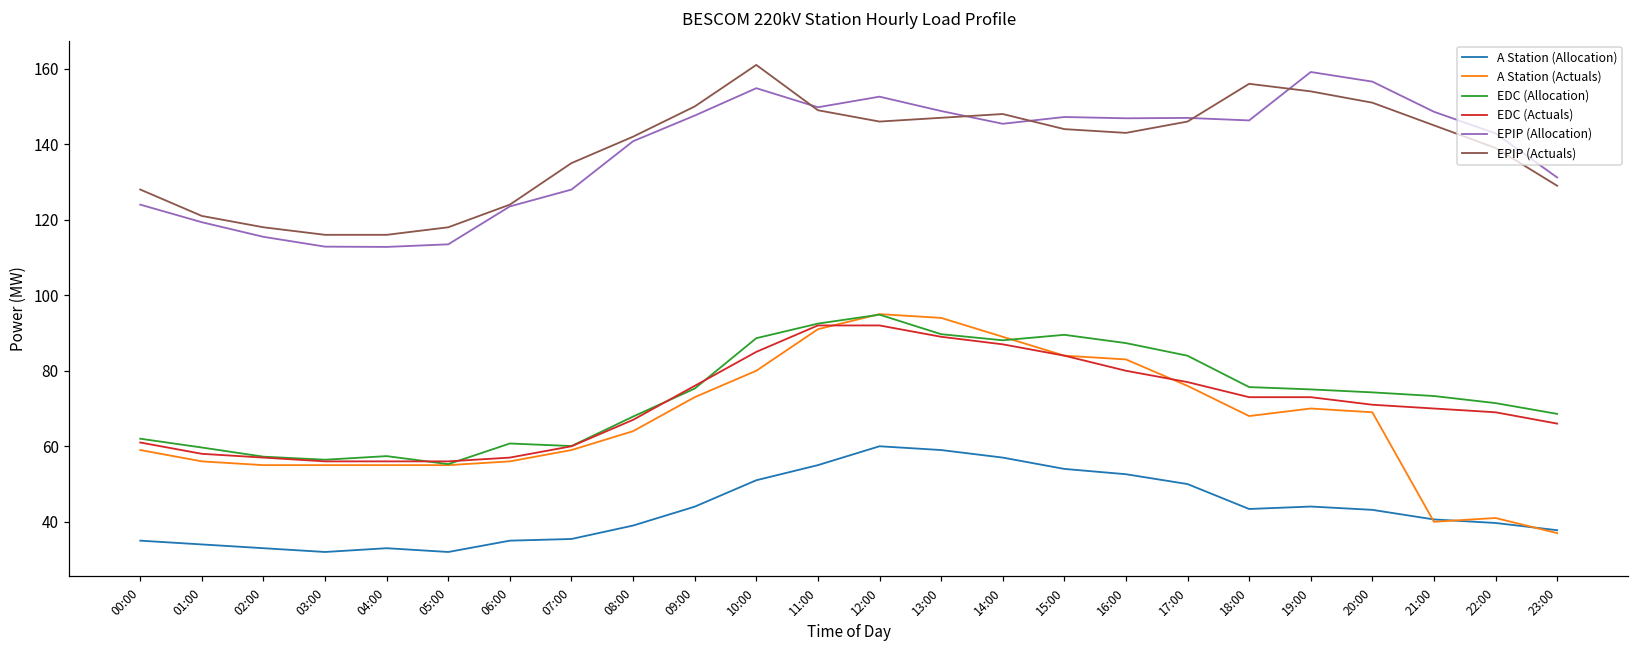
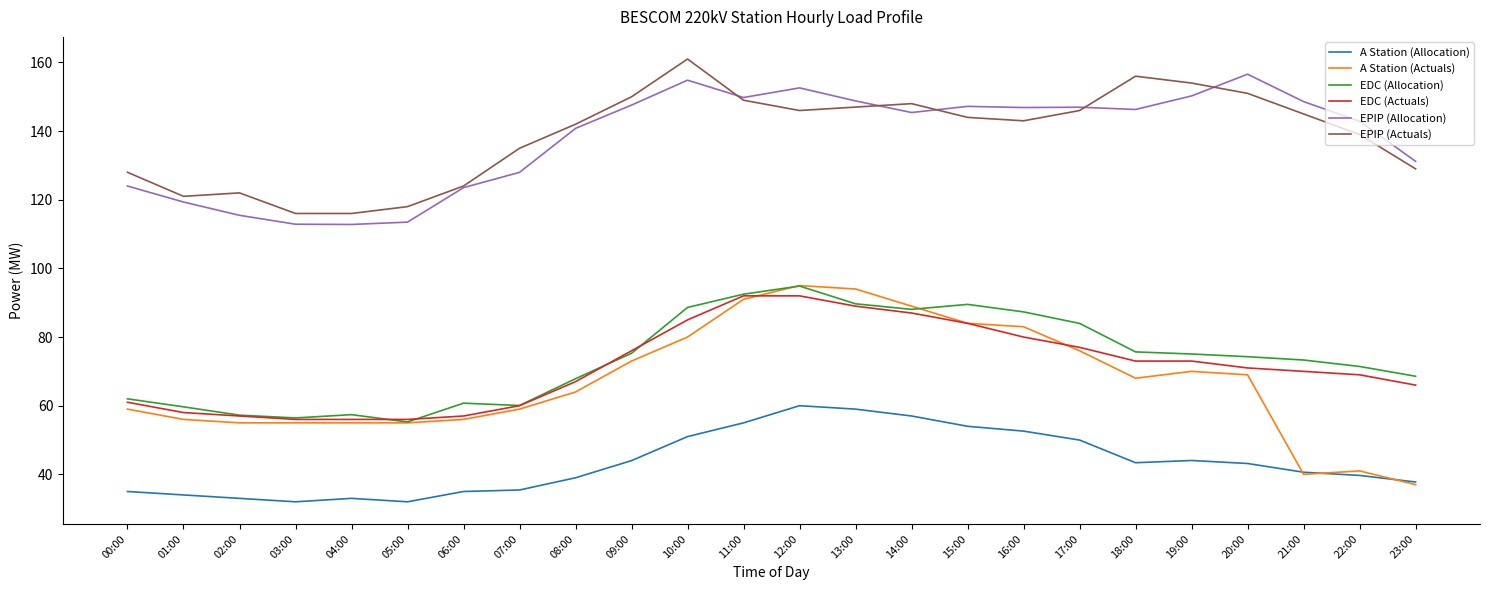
  {
    "A Station (Allocation)": {
      "00:00": 35,
      "01:00": 34,
      "02:00": 33,
      "03:00": 32,
      "04:00": 33,
      "05:00": 32,
      "06:00": 35,
      "07:00": 35,
      "08:00": 39,
      "09:00": 44,
      "10:00": 51,
      "11:00": 55,
      "12:00": 60,
      "13:00": 59,
      "14:00": 57,
      "15:00": 54,
      "16:00": 53,
      "17:00": 50,
      "18:00": 43,
      "19:00": 44,
      "20:00": 43,
      "22:00": 40,
      "23:00": 38
    },
    "A Station (Actuals)": {
      "00:00": 59,
      "01:00": 56,
      "02:00": 55,
      "03:00": 55,
      "04:00": 55,
      "06:00": 56,
      "07:00": 59,
      "08:00": 64,
      "09:00": 73,
      "10:00": 80,
      "11:00": 91,
      "13:00": 94,
      "14:00": 89,
      "16:00": 83,
      "17:00": 76,
      "18:00": 68,
      "19:00": 70,
      "20:00": 69,
      "22:00": 41,
      "23:00": 37
    },
    "EDC (Allocation)": {
      "00:00": 62,
      "01:00": 60,
      "04:00": 57,
      "06:00": 61,
      "08:00": 68,
      "10:00": 89,
      "14:00": 88,
      "15:00": 90,
      "16:00": 87,
      "17:00": 84,
      "18:00": 76,
      "19:00": 75,
      "20:00": 74,
      "21:00": 73,
      "22:00": 71,
      "23:00": 69
    },
    "EDC (Actuals)": {
      "00:00": 61,
      "01:00": 58,
      "04:00": 56,
      "05:00": 56,
      "06:00": 57,
      "08:00": 67,
      "10:00": 85,
      "12:00": 92,
      "14:00": 87,
      "16:00": 80,
      "17:00": 77,
      "18:00": 73,
      "19:00": 73,
      "20:00": 71,
      "21:00": 70,
      "22:00": 69,
      "23:00": 66
    },
    "EPIP (Allocation)": {
      "00:00": 124,
      "01:00": 119,
      "02:00": 115,
      "03:00": 113,
      "04:00": 113,
      "05:00": 113,
      "07:00": 128,
      "08:00": 141,
      "09:00": 148,
      "10:00": 155,
      "11:00": 150,
      "12:00": 153,
      "13:00": 149,
      "14:00": 145,
      "15:00": 147,
      "16:00": 147,
      "17:00": 147,
      "18:00": 146,
-     "19:00": 159,
+     "19:00": 150,
      "20:00": 157,
      "21:00": 149,
      "23:00": 131
    },
    "EPIP (Actuals)": {
      "00:00": 128,
      "01:00": 121,
-     "02:00": 118,
+     "02:00": 122,
      "03:00": 116,
      "04:00": 116,
      "05:00": 118,
      "07:00": 135,
      "08:00": 142,
      "09:00": 150,
      "10:00": 161,
      "11:00": 149,
      "12:00": 146,
      "13:00": 147,
      "14:00": 148,
      "15:00": 144,
      "16:00": 143,
      "17:00": 146,
      "18:00": 156,
      "19:00": 154,
      "20:00": 151,
      "21:00": 145,
      "23:00": 129
    }
  }
